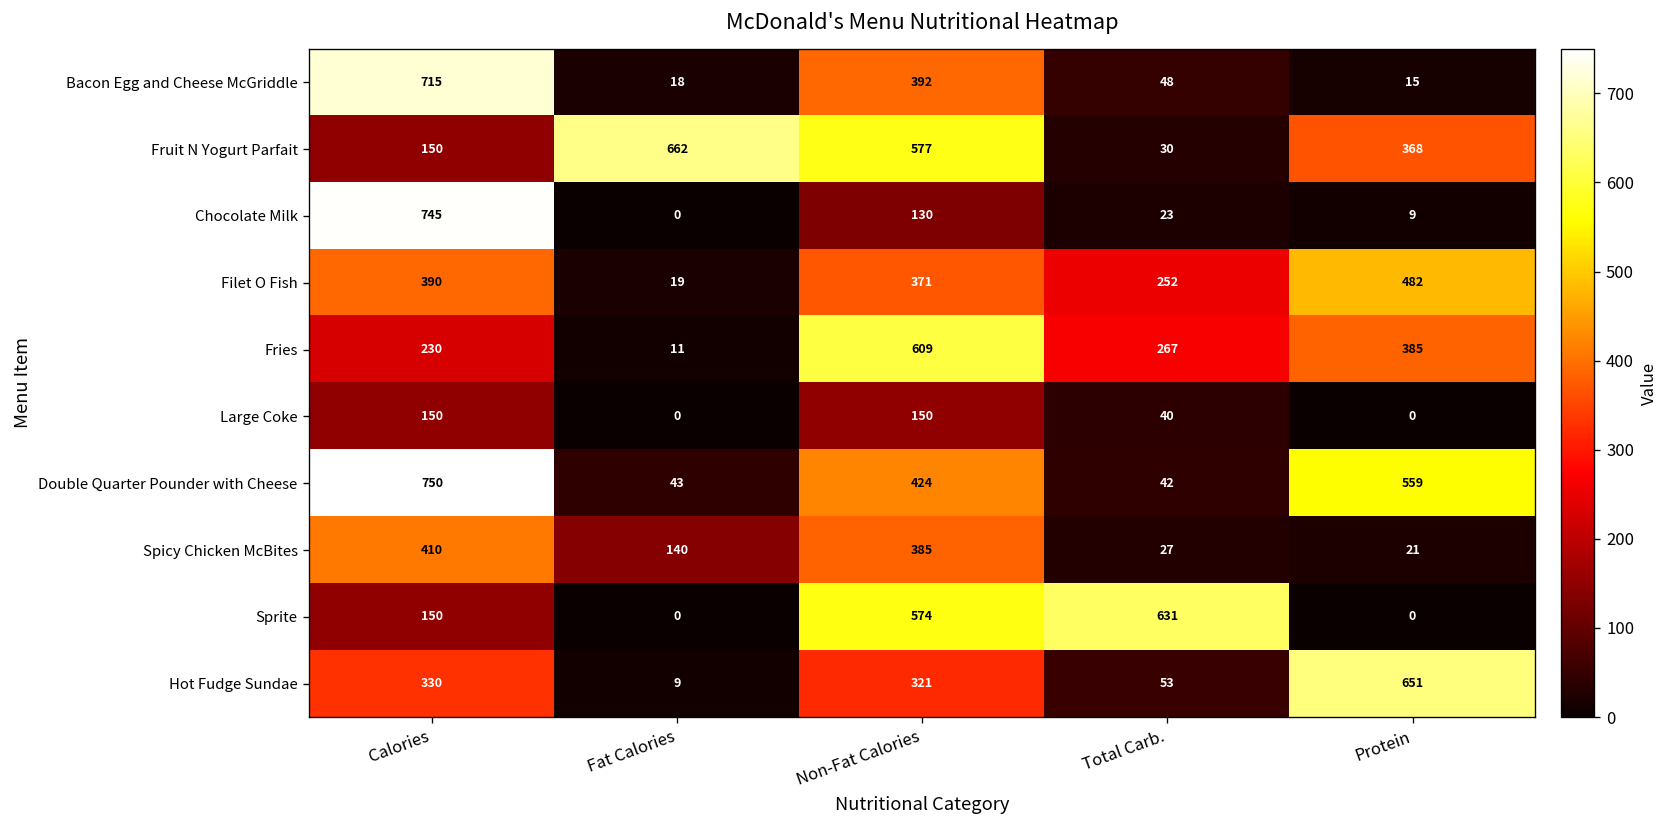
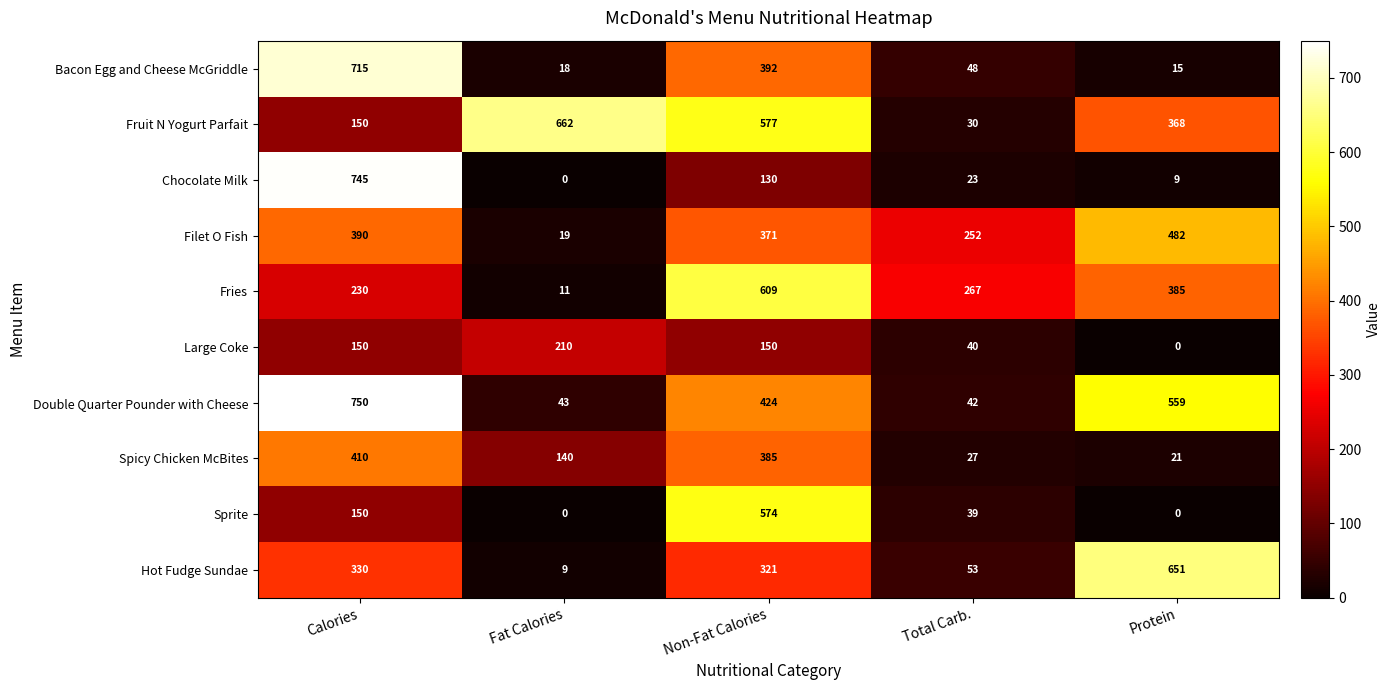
  {
    "Bacon Egg and Cheese McGriddle": {
      "Calories": 715,
      "Fat Calories": 18,
      "Non-Fat Calories": 392,
      "Total Carb.": 48,
      "Protein": 15
    },
    "Fruit N Yogurt Parfait": {
      "Calories": 150,
      "Fat Calories": 662,
      "Non-Fat Calories": 577,
      "Total Carb.": 30,
      "Protein": 368
    },
    "Chocolate Milk": {
      "Calories": 745,
      "Fat Calories": 0,
      "Non-Fat Calories": 130,
      "Total Carb.": 23,
      "Protein": 9
    },
    "Filet O Fish": {
      "Calories": 390,
      "Fat Calories": 19,
      "Non-Fat Calories": 371,
      "Total Carb.": 252,
      "Protein": 482
    },
    "Fries": {
      "Calories": 230,
      "Fat Calories": 11,
      "Non-Fat Calories": 609,
      "Total Carb.": 267,
      "Protein": 385
    },
    "Large Coke": {
      "Calories": 150,
-     "Fat Calories": 0,
+     "Fat Calories": 210,
      "Non-Fat Calories": 150,
      "Total Carb.": 40,
      "Protein": 0
    },
    "Double Quarter Pounder with Cheese": {
      "Calories": 750,
      "Fat Calories": 43,
      "Non-Fat Calories": 424,
      "Total Carb.": 42,
      "Protein": 559
    },
    "Spicy Chicken McBites": {
      "Calories": 410,
      "Fat Calories": 140,
      "Non-Fat Calories": 385,
      "Total Carb.": 27,
      "Protein": 21
    },
    "Sprite": {
      "Calories": 150,
      "Fat Calories": 0,
      "Non-Fat Calories": 574,
-     "Total Carb.": 631,
+     "Total Carb.": 39,
      "Protein": 0
    },
    "Hot Fudge Sundae": {
      "Calories": 330,
      "Fat Calories": 9,
      "Non-Fat Calories": 321,
      "Total Carb.": 53,
      "Protein": 651
    }
  }
